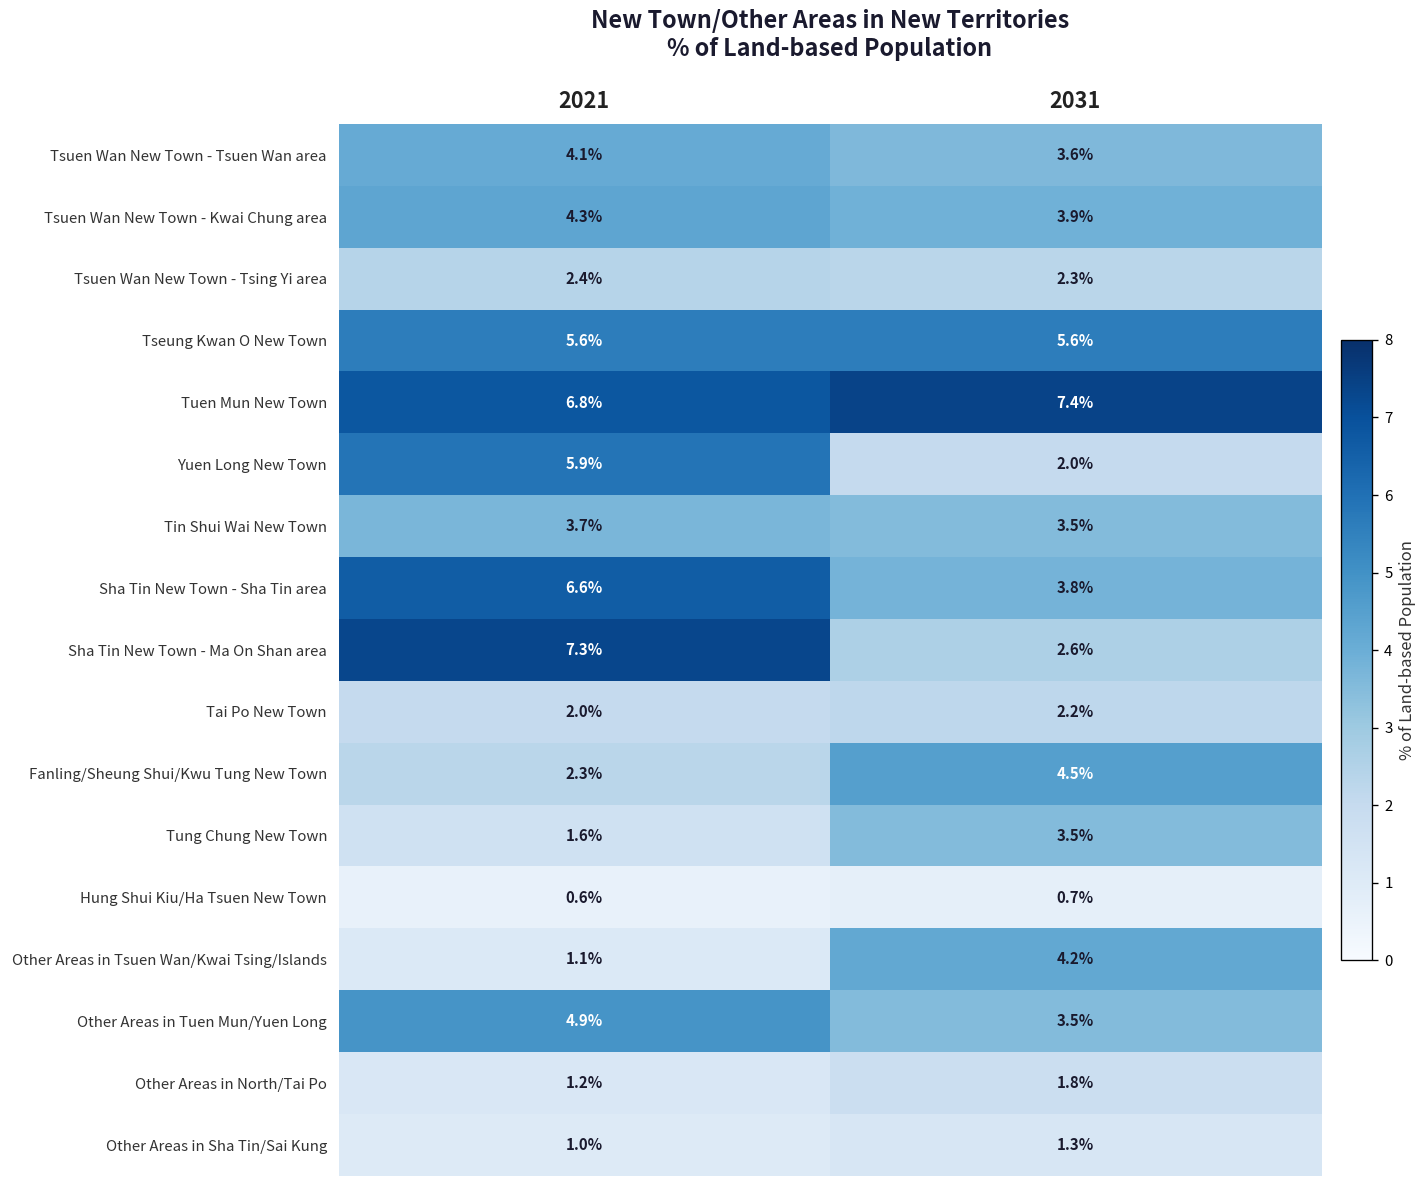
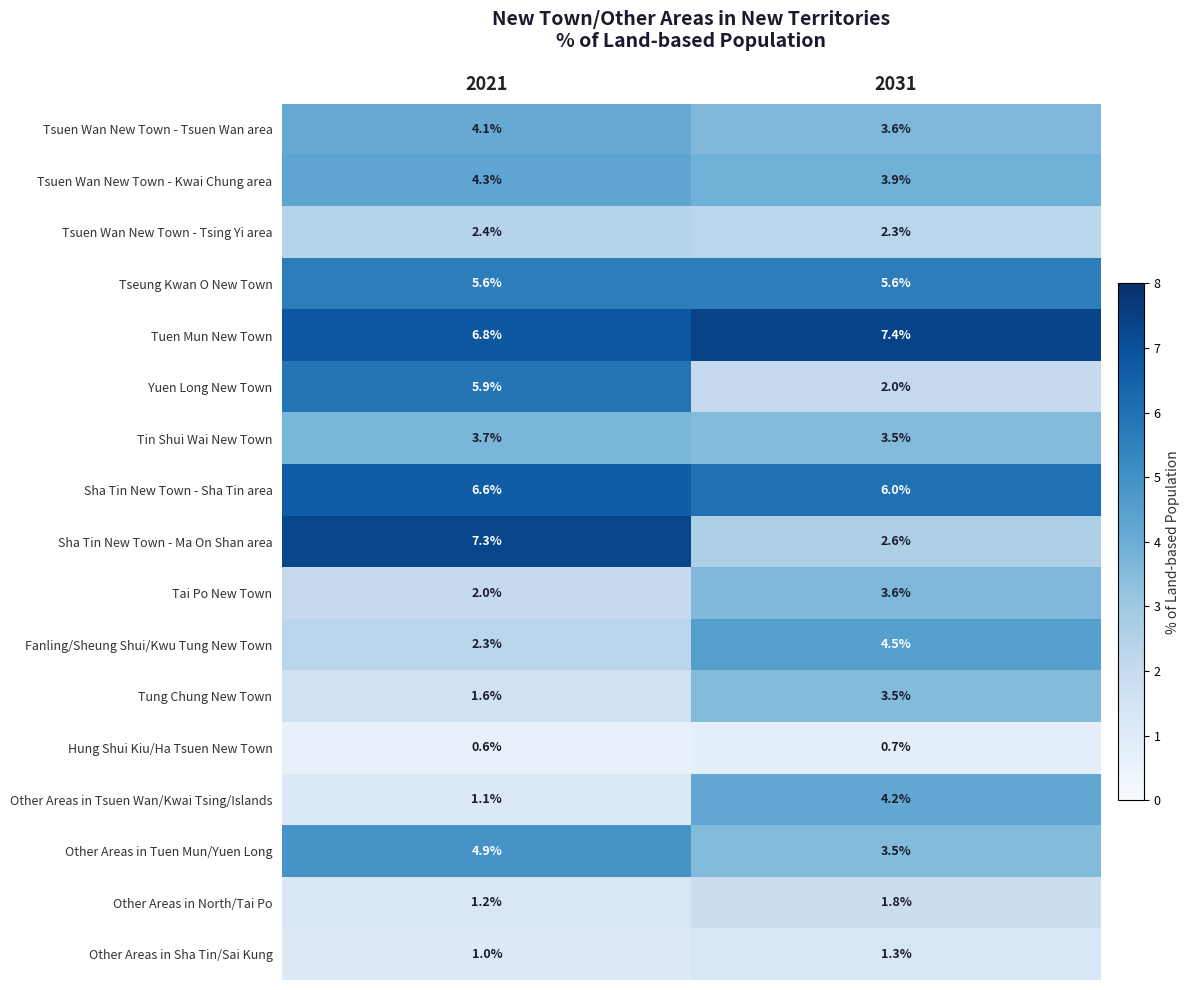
  {
    "Tsuen Wan New Town - Tsuen Wan area": {
      "2021": "4.1%",
      "2031": "3.6%"
    },
    "Tsuen Wan New Town - Kwai Chung area": {
      "2021": "4.3%",
      "2031": "3.9%"
    },
    "Tsuen Wan New Town - Tsing Yi area": {
      "2021": "2.4%",
      "2031": "2.3%"
    },
    "Tseung Kwan O New Town": {
      "2021": "5.6%",
      "2031": "5.6%"
    },
    "Tuen Mun New Town": {
      "2021": "6.8%",
      "2031": "7.4%"
    },
    "Yuen Long New Town": {
      "2021": "5.9%",
      "2031": "2.0%"
    },
    "Tin Shui Wai New Town": {
      "2021": "3.7%",
      "2031": "3.5%"
    },
    "Sha Tin New Town - Sha Tin area": {
      "2021": "6.6%",
-     "2031": "3.8%"
+     "2031": "6.0%"
    },
    "Sha Tin New Town - Ma On Shan area": {
      "2021": "7.3%",
      "2031": "2.6%"
    },
    "Tai Po New Town": {
      "2021": "2.0%",
-     "2031": "2.2%"
+     "2031": "3.6%"
    },
    "Fanling/Sheung Shui/Kwu Tung New Town": {
      "2021": "2.3%",
      "2031": "4.5%"
    },
    "Tung Chung New Town": {
      "2021": "1.6%",
      "2031": "3.5%"
    },
    "Hung Shui Kiu/Ha Tsuen New Town": {
      "2021": "0.6%",
      "2031": "0.7%"
    },
    "Other Areas in Tsuen Wan/Kwai Tsing/Islands": {
      "2021": "1.1%",
      "2031": "4.2%"
    },
    "Other Areas in Tuen Mun/Yuen Long": {
      "2021": "4.9%",
      "2031": "3.5%"
    },
    "Other Areas in North/Tai Po": {
      "2021": "1.2%",
      "2031": "1.8%"
    },
    "Other Areas in Sha Tin/Sai Kung": {
      "2021": "1.0%",
      "2031": "1.3%"
    }
  }
